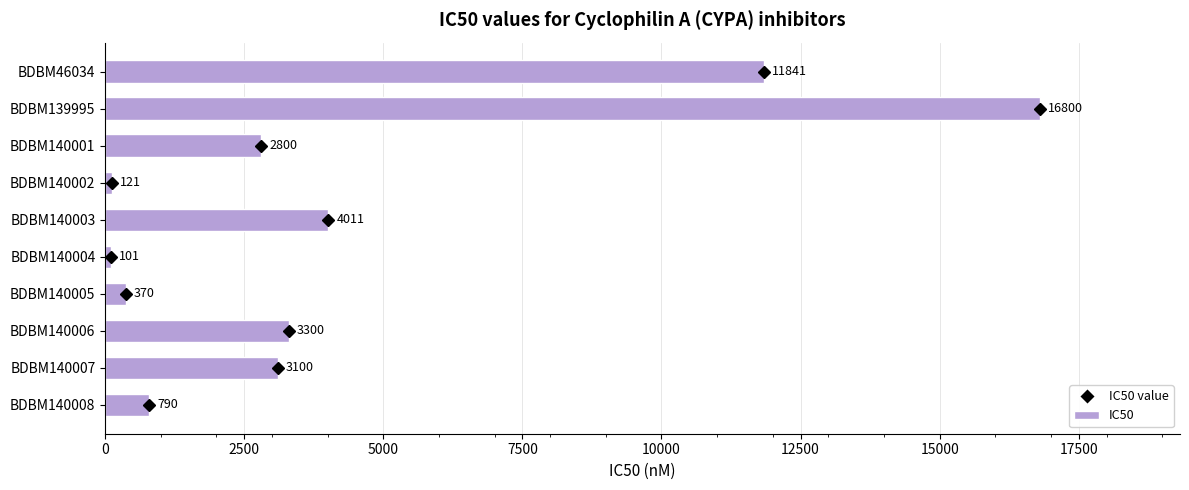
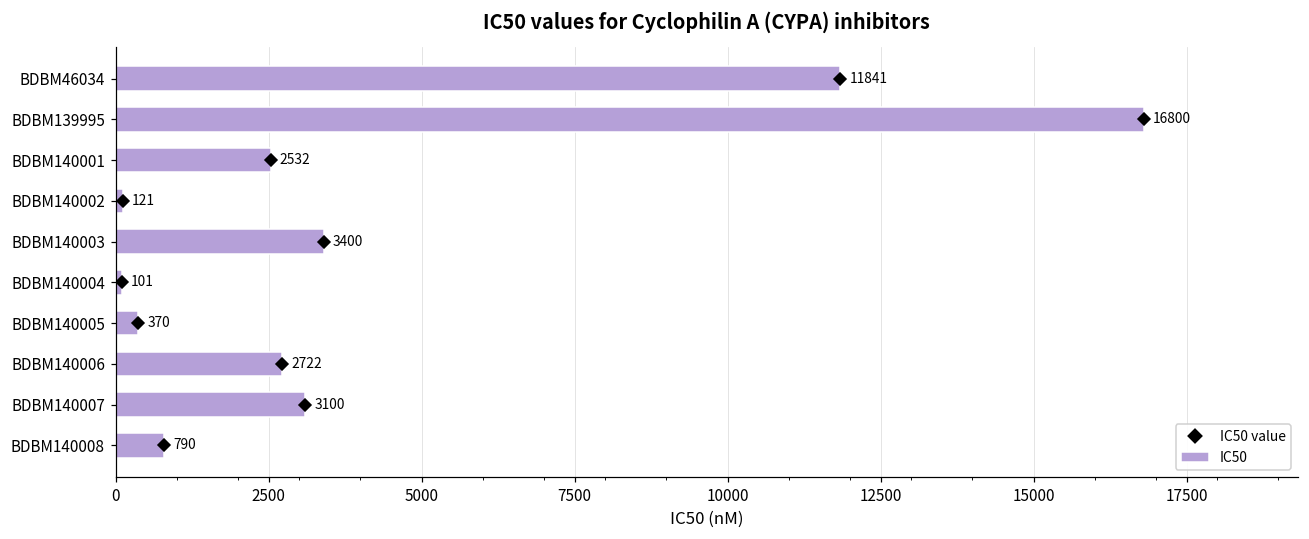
  {
    "IC50": {
      "BDBM46034": 11841,
      "BDBM139995": 16800,
-     "BDBM140001": 2800,
+     "BDBM140001": 2532,
      "BDBM140002": 121,
-     "BDBM140003": 4011,
+     "BDBM140003": 3400,
      "BDBM140004": 101,
      "BDBM140005": 370,
-     "BDBM140006": 3300,
+     "BDBM140006": 2722,
      "BDBM140007": 3100,
      "BDBM140008": 790
    }
  }
